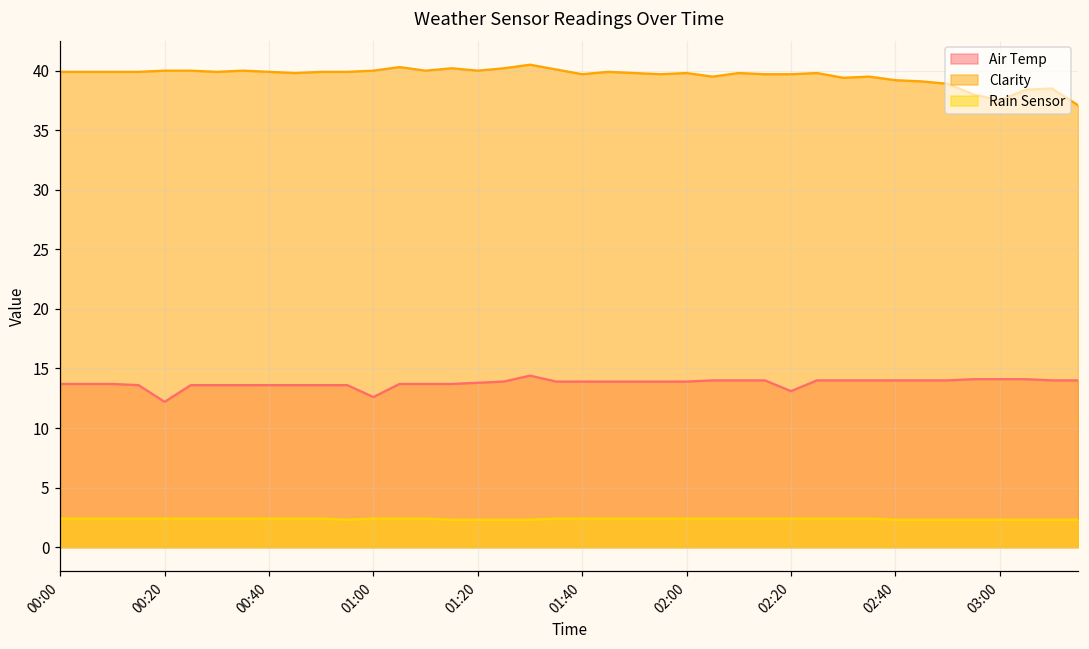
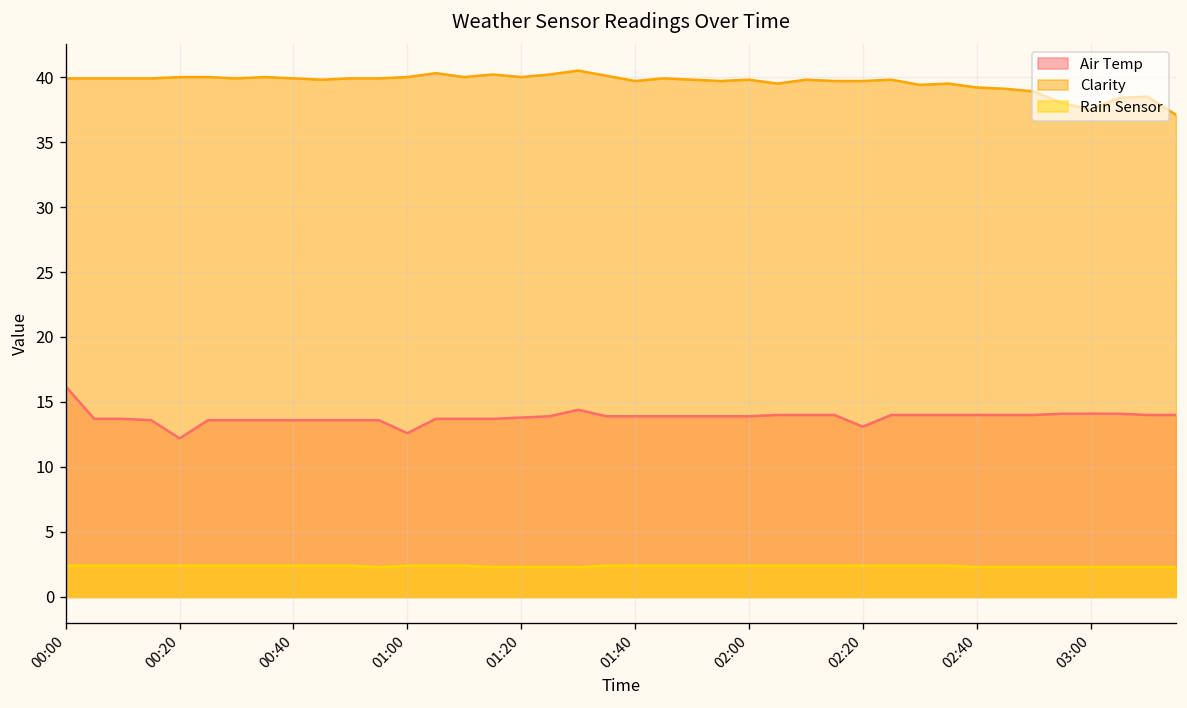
  {
    "Air Temp": {
-     "00:00": 13.7,
+     "00:00": 16.2,
      "00:20": 12.2,
      "00:40": 13.6,
      "01:00": 12.6,
      "01:20": 13.8,
      "01:40": 13.9,
      "02:00": 13.9,
      "02:20": 13.1,
      "02:40": 14.0,
      "03:00": 14.1
    }
  }
